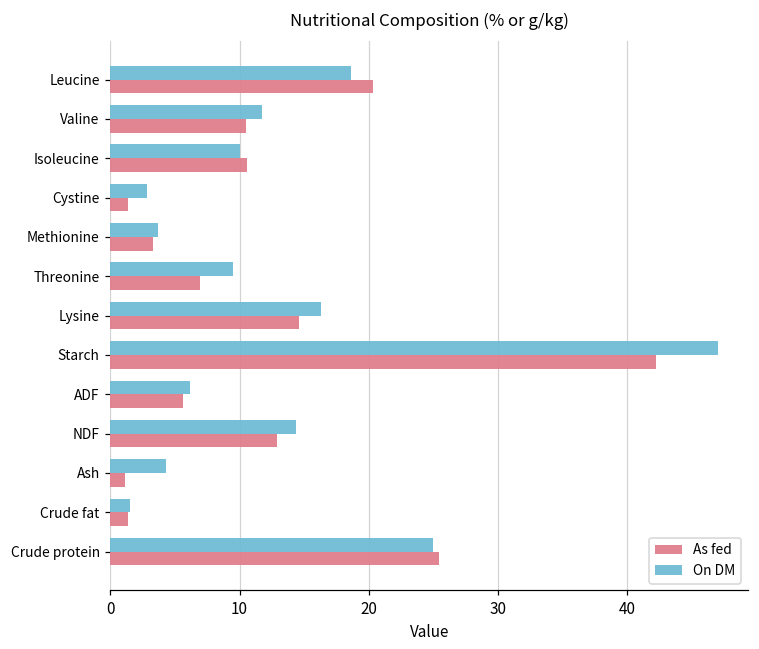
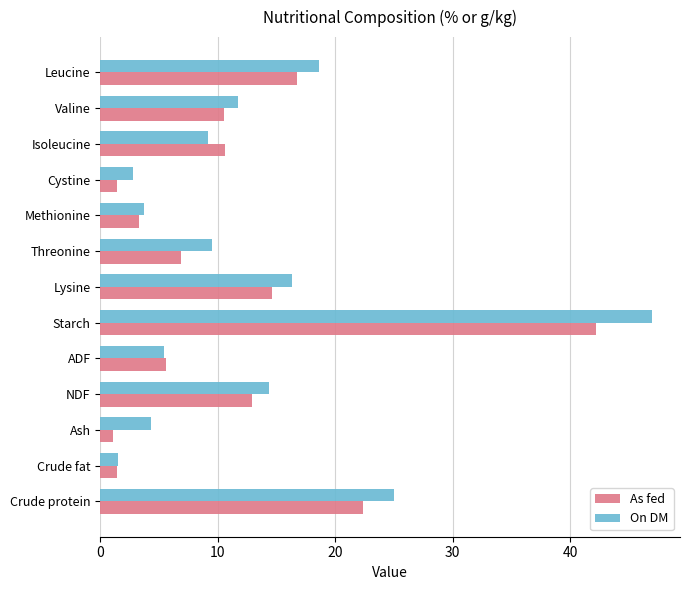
  {
    "As fed": {
-     "Leucine": 20.3,
+     "Leucine": 16.7,
      "Valine": 10.5,
      "Isoleucine": 10.6,
      "Cystine": 1.4,
      "Methionine": 3.3,
      "Threonine": 6.9,
      "Lysine": 14.6,
      "Starch": 42.2,
      "ADF": 5.6,
      "NDF": 12.9,
      "Ash": 1.1,
      "Crude fat": 1.4,
-     "Crude protein": 25.4
+     "Crude protein": 22.4
    },
    "On DM": {
      "Leucine": 18.6,
      "Valine": 11.7,
-     "Isoleucine": 10.0,
+     "Isoleucine": 9.2,
      "Cystine": 2.8,
      "Methionine": 3.7,
      "Threonine": 9.5,
      "Lysine": 16.3,
      "Starch": 47.0,
-     "ADF": 6.2,
+     "ADF": 5.4,
      "NDF": 14.4,
      "Ash": 4.3,
      "Crude fat": 1.5,
      "Crude protein": 25.0
    }
  }
